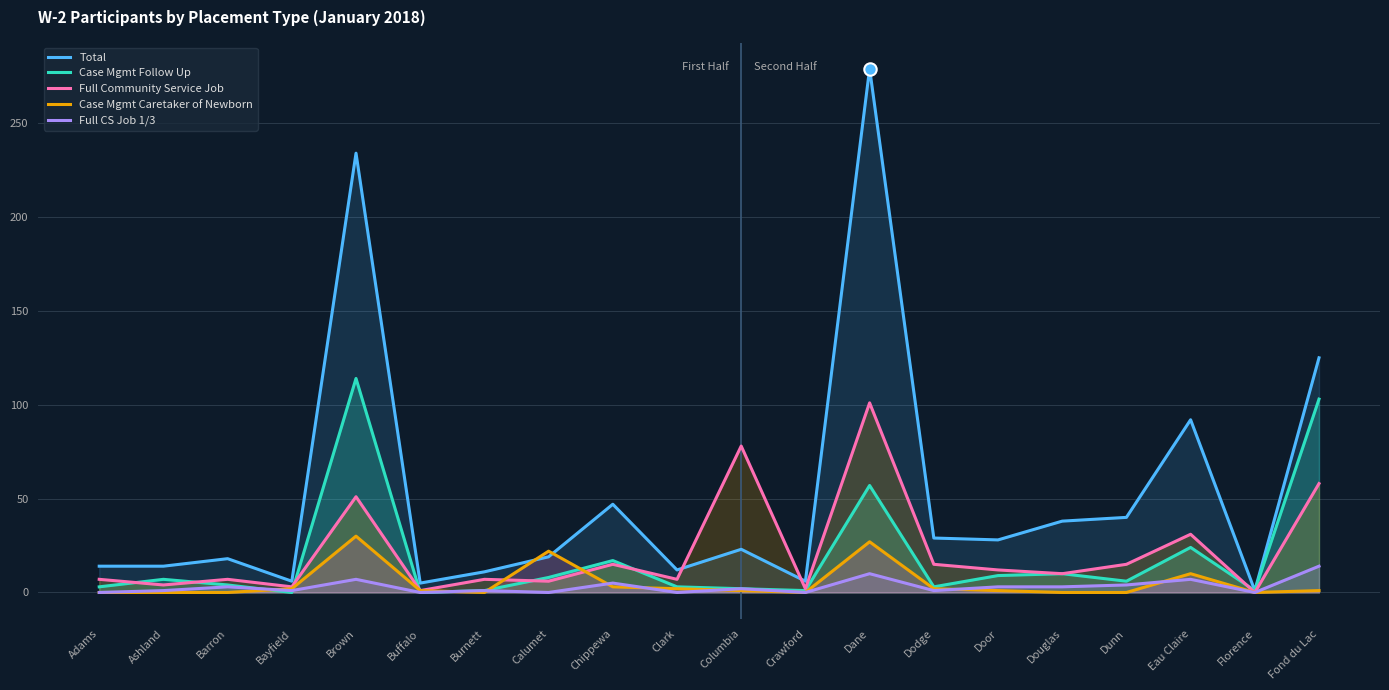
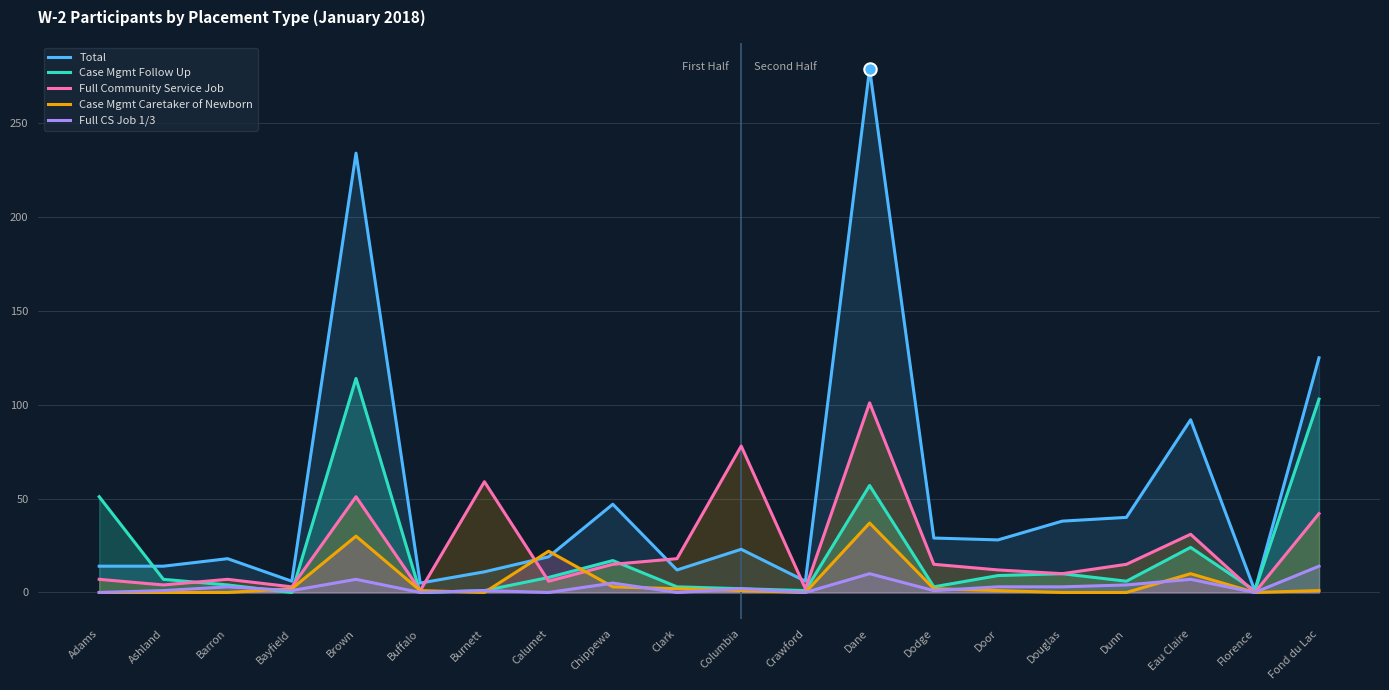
  {
    "Case Mgmt Follow Up": {
-     "Adams": 3,
+     "Adams": 51,
      "Ashland": 7,
      "Brown": 114,
      "Calumet": 8,
      "Chippewa": 17,
      "Dane": 57,
      "Door": 9,
      "Dunn": 6,
      "Eau Claire": 24,
      "Fond du Lac": 103
    },
    "Full Community Service Job": {
      "Adams": 7,
      "Ashland": 4,
      "Barron": 7,
      "Brown": 51,
-     "Burnett": 7,
+     "Burnett": 59,
      "Calumet": 6,
      "Chippewa": 15,
-     "Clark": 7,
+     "Clark": 18,
      "Columbia": 78,
      "Dane": 101,
      "Dodge": 15,
      "Door": 12,
      "Dunn": 15,
      "Eau Claire": 31,
-     "Fond du Lac": 58
+     "Fond du Lac": 42
    },
    "Case Mgmt Caretaker of Newborn": {
      "Barron": 0,
      "Brown": 30,
      "Calumet": 22,
      "Chippewa": 3,
-     "Dane": 27,
+     "Dane": 37,
      "Door": 1,
      "Douglas": 0,
      "Dunn": 0,
      "Eau Claire": 10,
      "Fond du Lac": 1
    },
    "Full CS Job 1/3": {
      "Brown": 7,
      "Calumet": 0,
      "Chippewa": 5,
      "Clark": 0,
      "Dane": 10,
      "Door": 3,
      "Douglas": 3,
      "Dunn": 4,
      "Eau Claire": 7,
      "Fond du Lac": 14
    }
  }
